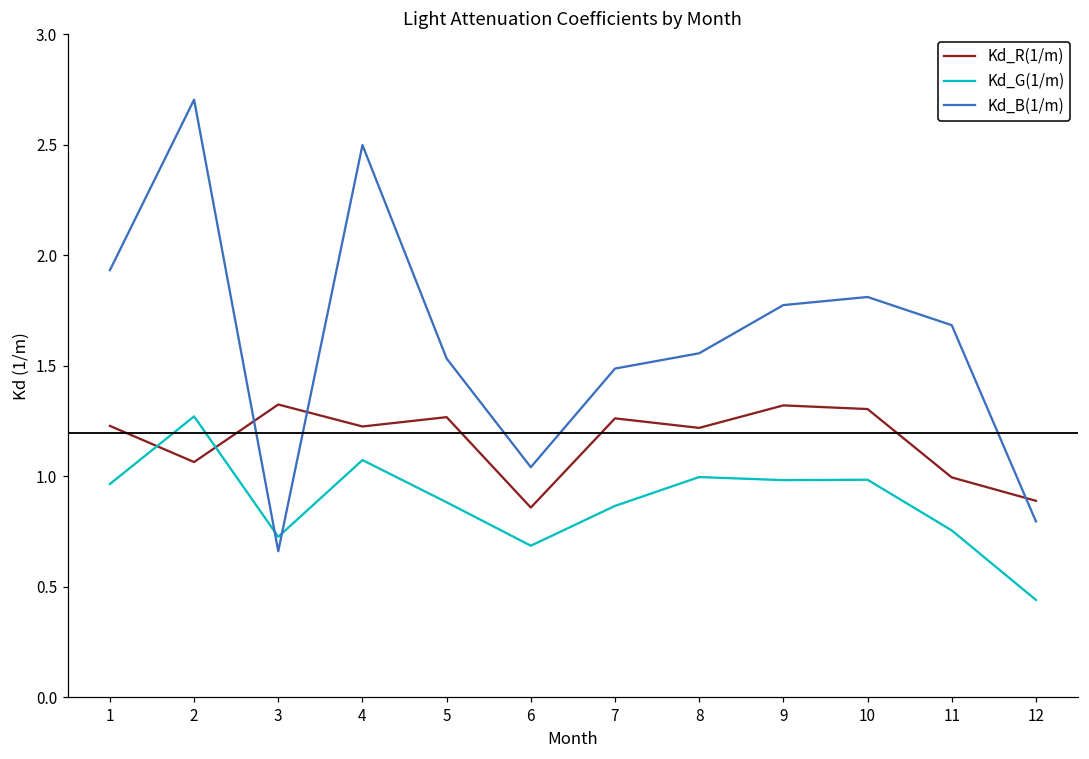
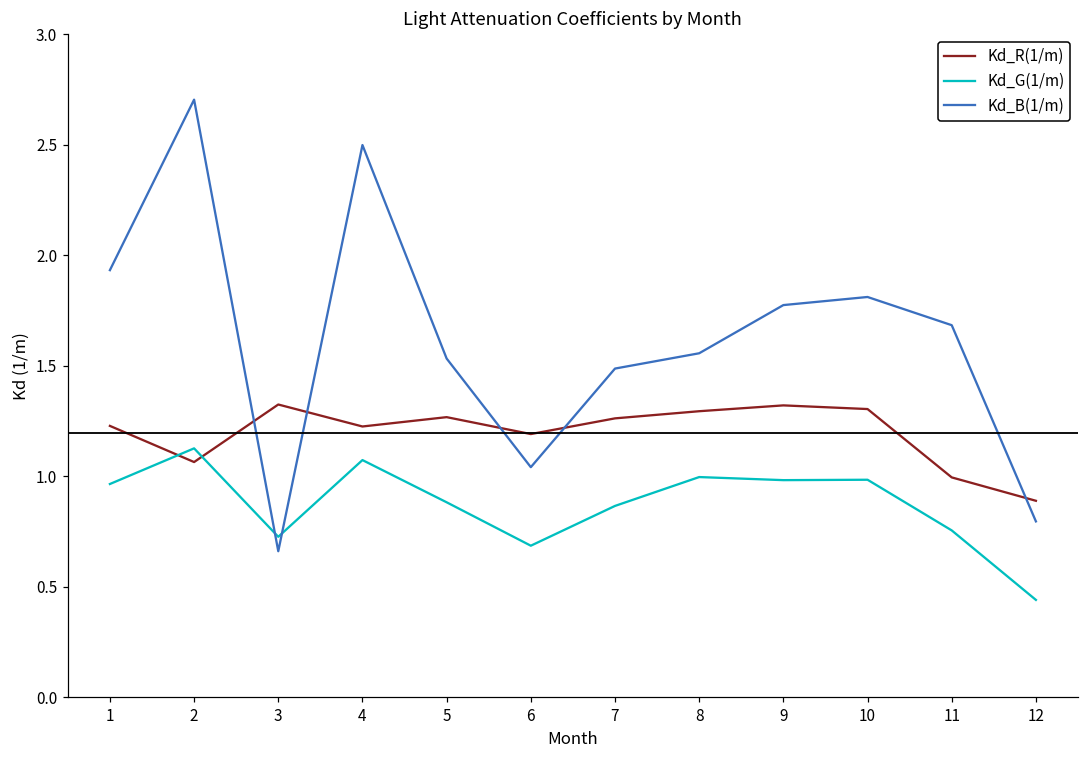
  {
    "Kd_R(1/m)": {
      "1": 1.23,
      "2": 1.06,
      "3": 1.32,
      "4": 1.23,
      "5": 1.27,
-     "6": 0.86,
+     "6": 1.19,
      "7": 1.26,
-     "8": 1.22,
+     "8": 1.29,
      "9": 1.32,
      "10": 1.30,
      "11": 0.99,
      "12": 0.89
    },
    "Kd_G(1/m)": {
      "1": 0.96,
-     "2": 1.27,
+     "2": 1.13,
      "3": 0.73,
      "4": 1.07,
      "5": 0.88,
      "6": 0.69,
      "7": 0.87,
      "8": 1.00,
      "9": 0.98,
      "10": 0.98,
      "11": 0.75,
      "12": 0.44
    },
    "Kd_B(1/m)": {
      "1": 1.93,
      "2": 2.70,
      "3": 0.66,
      "4": 2.50,
      "5": 1.53,
      "6": 1.04,
      "7": 1.49,
      "8": 1.56,
      "9": 1.77,
      "10": 1.81,
      "11": 1.68,
      "12": 0.80
    }
  }
